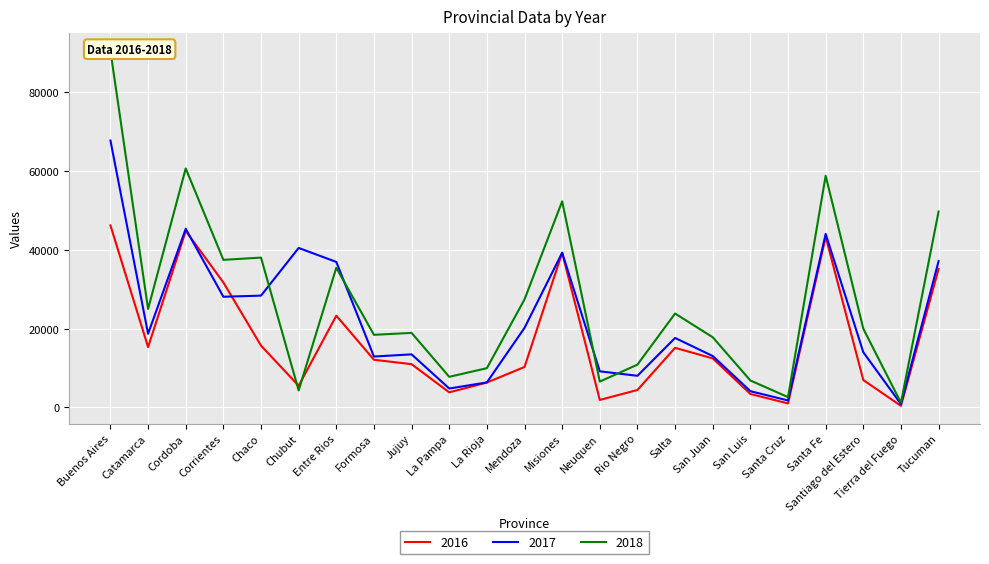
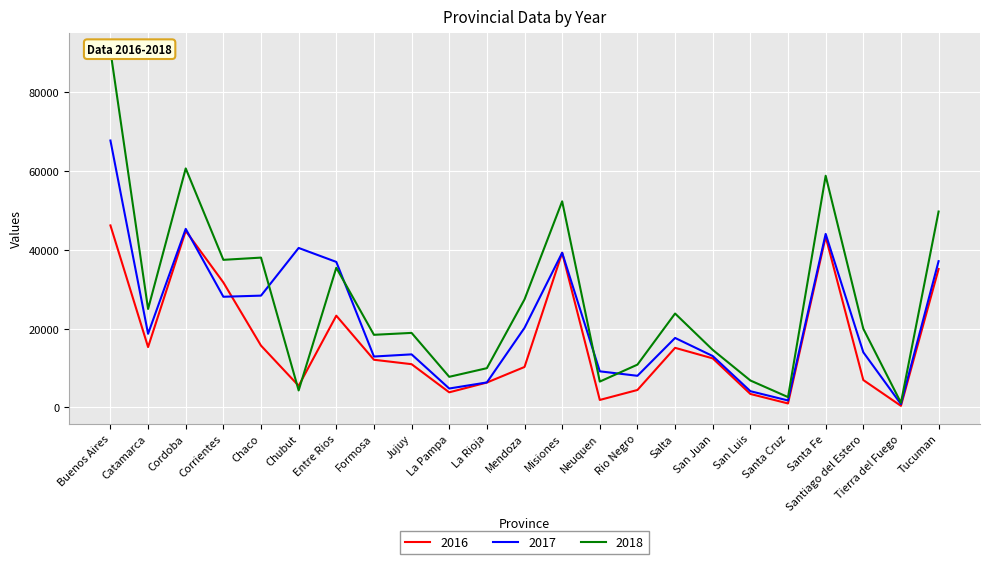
  {
    "2016": {
      "Buenos Aires": 46000,
      "Catamarca": 15000,
      "Corrientes": 32000,
      "Chaco": 16000,
      "Chubut": 5000,
      "Entre Rios": 23000,
      "Formosa": 12000,
      "Jujuy": 11000,
      "La Pampa": 4000,
      "Mendoza": 10000,
      "Neuquen": 2000,
      "Rio Negro": 4000,
      "Salta": 15000,
      "San Luis": 3000,
      "Santa Cruz": 1000,
      "Santa Fe": 43000,
      "Santiago del Estero": 7000,
      "Tucuman": 35000
    },
    "2017": {
      "Buenos Aires": 68000,
      "Catamarca": 19000,
      "Corrientes": 28000,
      "Chaco": 28000,
      "Chubut": 40000,
      "Entre Rios": 37000,
      "Formosa": 13000,
      "Jujuy": 13000,
      "La Pampa": 5000,
      "Mendoza": 20000,
      "Neuquen": 9000,
      "Rio Negro": 8000,
      "Salta": 18000,
      "San Luis": 4000,
      "Santa Cruz": 2000,
      "Santa Fe": 44000,
      "Santiago del Estero": 14000,
      "Tucuman": 37000
    },
    "2018": {
      "Catamarca": 25000,
      "Cordoba": 61000,
      "Corrientes": 37000,
      "Chaco": 38000,
      "Chubut": 4000,
      "Entre Rios": 35000,
      "Formosa": 18000,
      "Jujuy": 19000,
      "La Pampa": 8000,
      "La Rioja": 10000,
      "Mendoza": 27000,
      "Misiones": 52000,
      "Neuquen": 7000,
      "Rio Negro": 11000,
      "Salta": 24000,
-     "San Juan": 18000,
+     "San Juan": 15000,
      "San Luis": 7000,
      "Santa Cruz": 3000,
      "Santa Fe": 59000,
      "Santiago del Estero": 20000,
      "Tucuman": 50000
    }
  }
